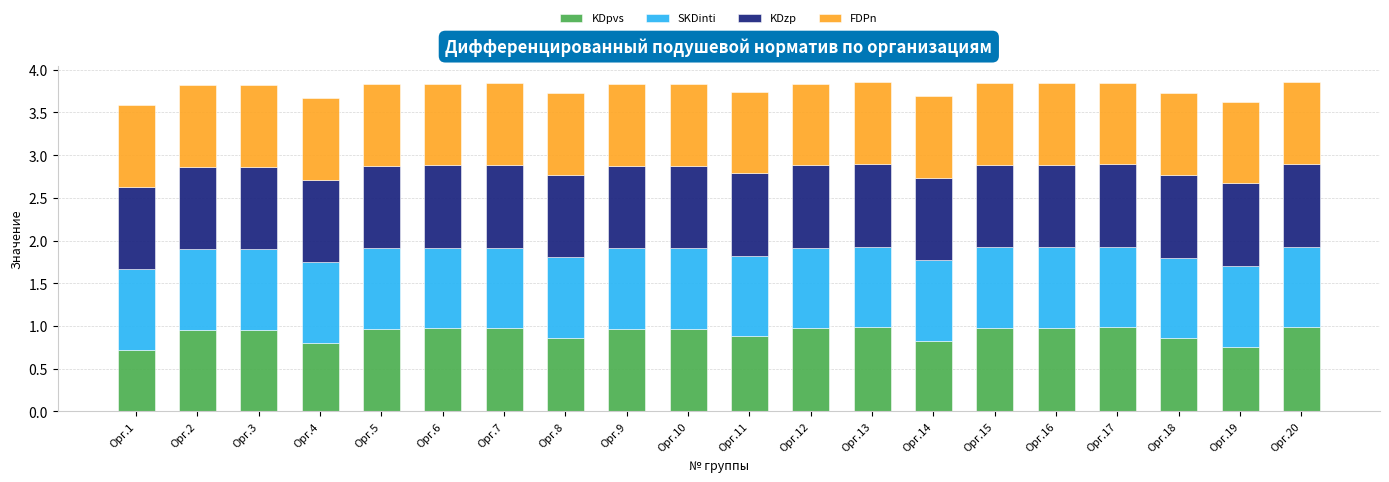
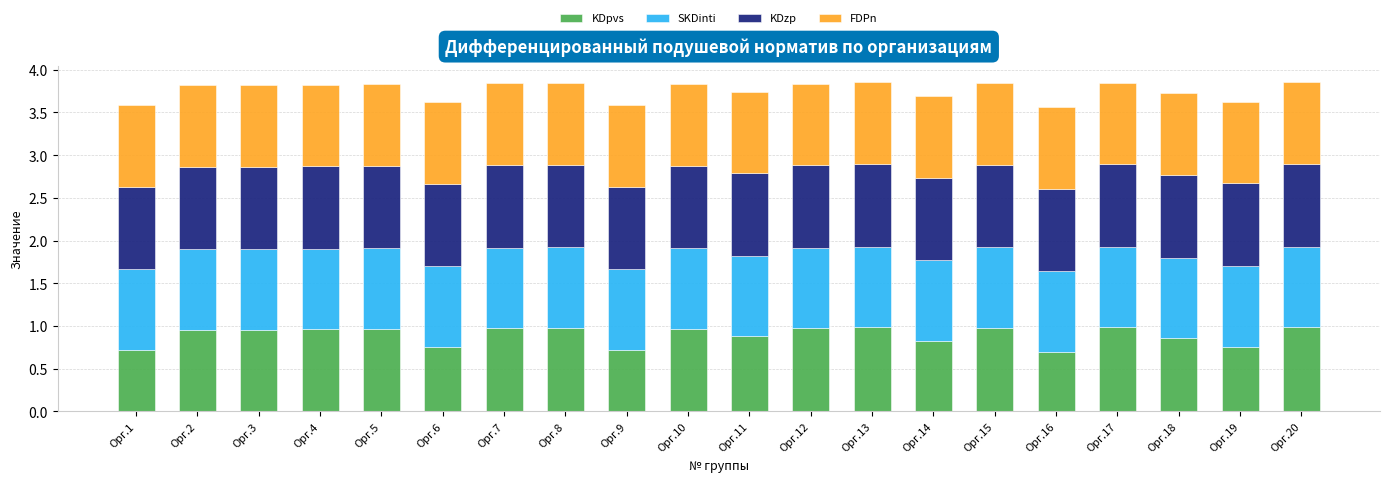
  {
    "KDpvs": {
      "Орг.1": 0.7,
      "Орг.2": 1.0,
      "Орг.3": 1.0,
-     "Орг.4": 0.8,
+     "Орг.4": 1.0,
      "Орг.5": 1.0,
-     "Орг.6": 1.0,
+     "Орг.6": 0.8,
      "Орг.7": 1.0,
-     "Орг.8": 0.9,
-     "Орг.9": 1.0,
+     "Орг.8": 1.0,
+     "Орг.9": 0.7,
      "Орг.10": 1.0,
      "Орг.11": 0.9,
      "Орг.12": 1.0,
      "Орг.13": 1.0,
      "Орг.14": 0.8,
      "Орг.15": 1.0,
-     "Орг.16": 1.0,
+     "Орг.16": 0.7,
      "Орг.17": 1.0,
      "Орг.18": 0.9,
      "Орг.19": 0.8,
      "Орг.20": 1.0
    },
    "SKDinti": {
      "Орг.1": 0.9,
      "Орг.2": 0.9,
      "Орг.3": 0.9,
      "Орг.4": 0.9,
      "Орг.5": 0.9,
      "Орг.6": 0.9,
      "Орг.7": 0.9,
      "Орг.8": 0.9,
      "Орг.9": 0.9,
      "Орг.10": 0.9,
      "Орг.11": 0.9,
      "Орг.12": 0.9,
      "Орг.13": 0.9,
      "Орг.14": 0.9,
      "Орг.15": 0.9,
      "Орг.16": 0.9,
      "Орг.17": 0.9,
      "Орг.18": 0.9,
      "Орг.19": 0.9,
      "Орг.20": 0.9
    },
    "KDzp": {
      "Орг.1": 1.0,
      "Орг.2": 1.0,
      "Орг.3": 1.0,
      "Орг.4": 1.0,
      "Орг.5": 1.0,
      "Орг.6": 1.0,
      "Орг.7": 1.0,
      "Орг.8": 1.0,
      "Орг.9": 1.0,
      "Орг.10": 1.0,
      "Орг.11": 1.0,
      "Орг.12": 1.0,
      "Орг.13": 1.0,
      "Орг.14": 1.0,
      "Орг.15": 1.0,
      "Орг.16": 1.0,
      "Орг.17": 1.0,
      "Орг.18": 1.0,
      "Орг.19": 1.0,
      "Орг.20": 1.0
    },
    "FDPn": {
      "Орг.1": 1.0,
      "Орг.2": 1.0,
      "Орг.3": 1.0,
      "Орг.4": 1.0,
      "Орг.5": 1.0,
      "Орг.6": 1.0,
      "Орг.7": 1.0,
      "Орг.8": 1.0,
      "Орг.9": 1.0,
      "Орг.10": 1.0,
      "Орг.11": 1.0,
      "Орг.12": 1.0,
      "Орг.13": 1.0,
      "Орг.14": 1.0,
      "Орг.15": 1.0,
      "Орг.16": 1.0,
      "Орг.17": 1.0,
      "Орг.18": 1.0,
      "Орг.19": 1.0,
      "Орг.20": 1.0
    }
  }
